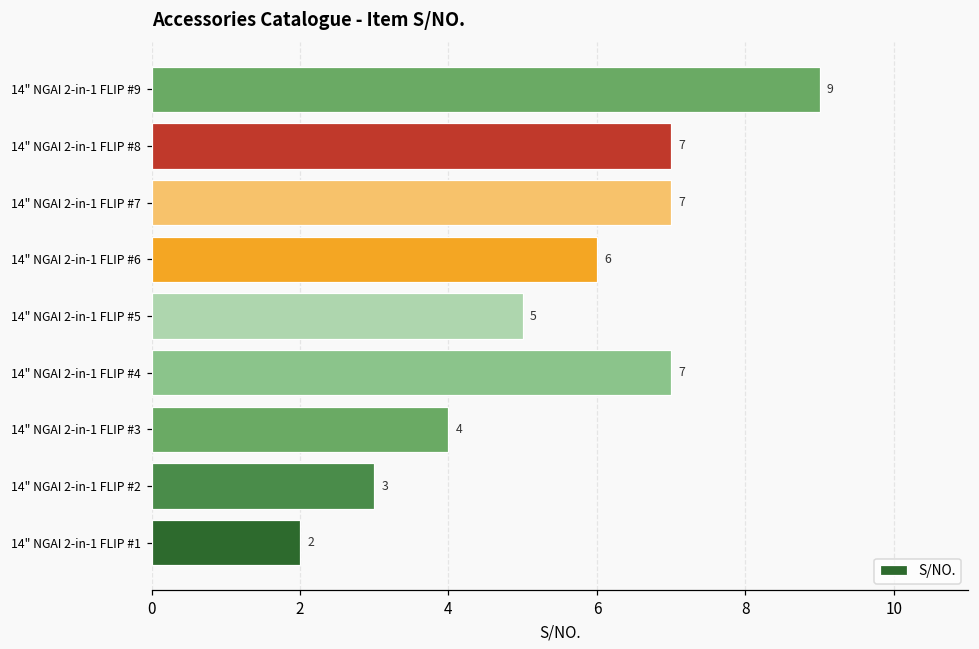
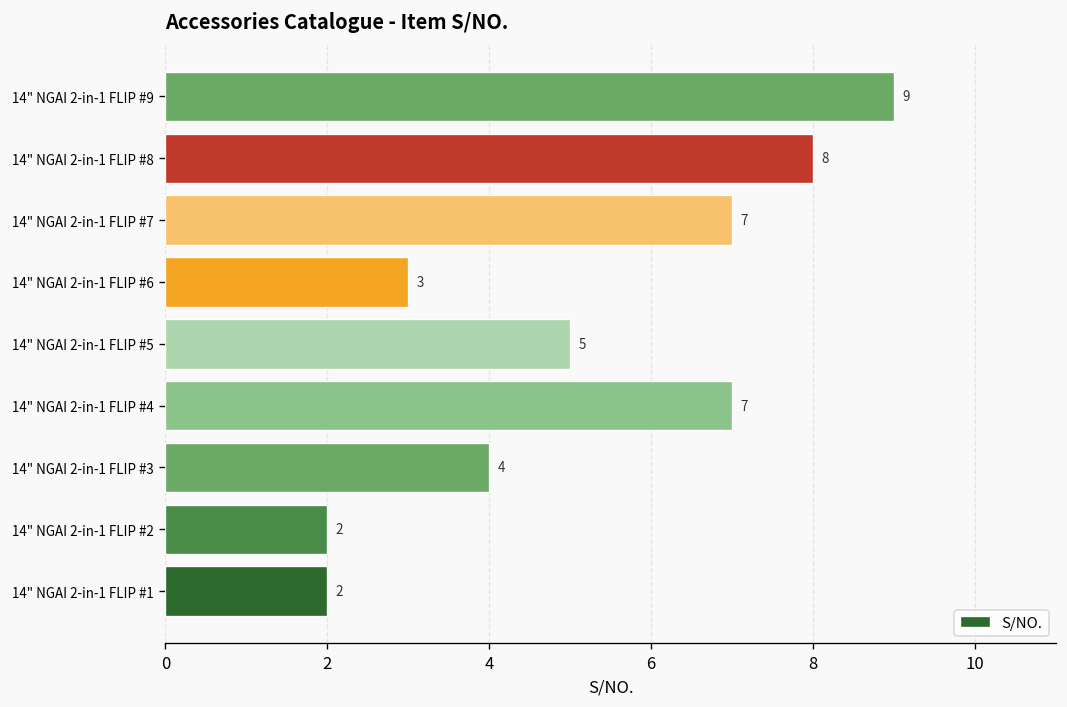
  {
    "14\" NGAI 2-in-1 FLIP #9": 9,
-   "14\" NGAI 2-in-1 FLIP #8": 7,
+   "14\" NGAI 2-in-1 FLIP #8": 8,
    "14\" NGAI 2-in-1 FLIP #7": 7,
-   "14\" NGAI 2-in-1 FLIP #6": 6,
+   "14\" NGAI 2-in-1 FLIP #6": 3,
    "14\" NGAI 2-in-1 FLIP #5": 5,
    "14\" NGAI 2-in-1 FLIP #4": 7,
    "14\" NGAI 2-in-1 FLIP #3": 4,
-   "14\" NGAI 2-in-1 FLIP #2": 3,
+   "14\" NGAI 2-in-1 FLIP #2": 2,
    "14\" NGAI 2-in-1 FLIP #1": 2
  }
